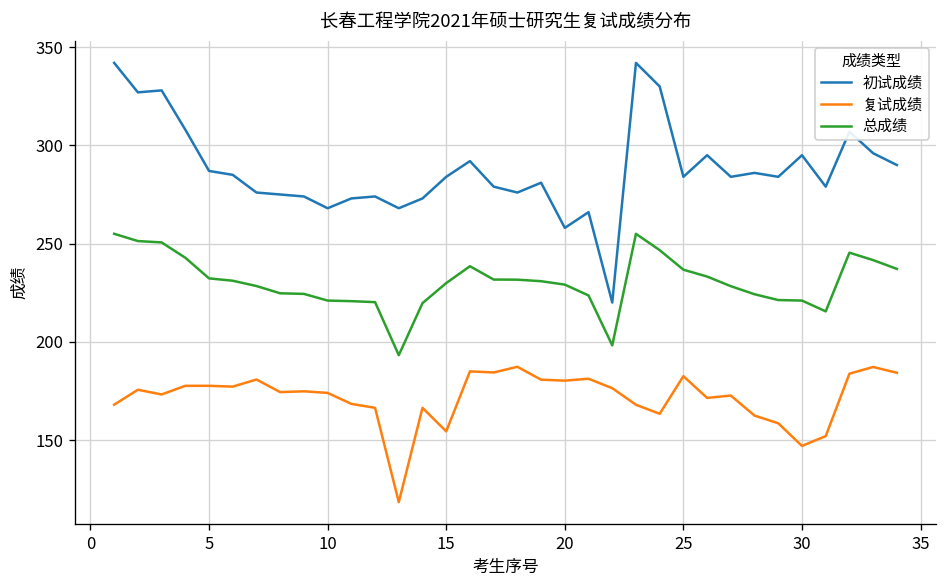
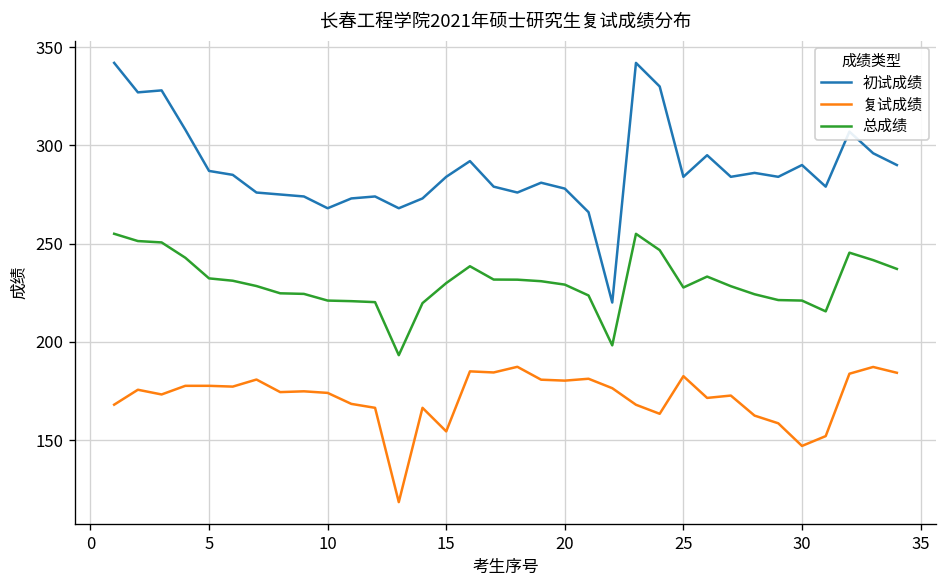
  {
    "初试成绩": {
      "5": 287,
      "10": 268,
      "15": 284,
-     "20": 258,
+     "20": 278,
      "25": 284,
-     "30": 295
+     "30": 290
    },
    "复试成绩": {
      "5": 178,
      "10": 174,
      "15": 154,
      "20": 180,
      "25": 183,
      "30": 147
    },
    "总成绩": {
      "5": 232,
      "10": 221,
      "15": 230,
      "20": 229,
-     "25": 237,
+     "25": 228,
      "30": 221
    }
  }
